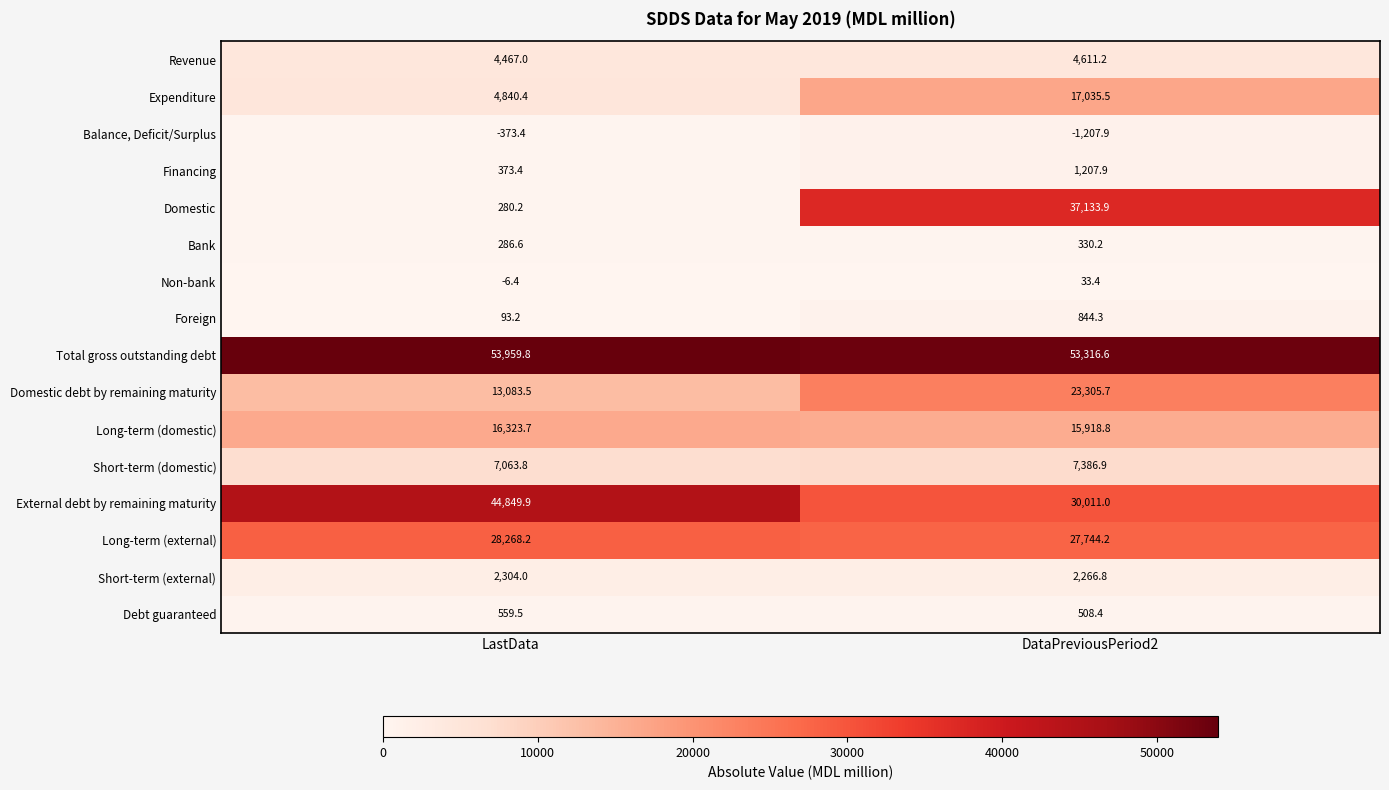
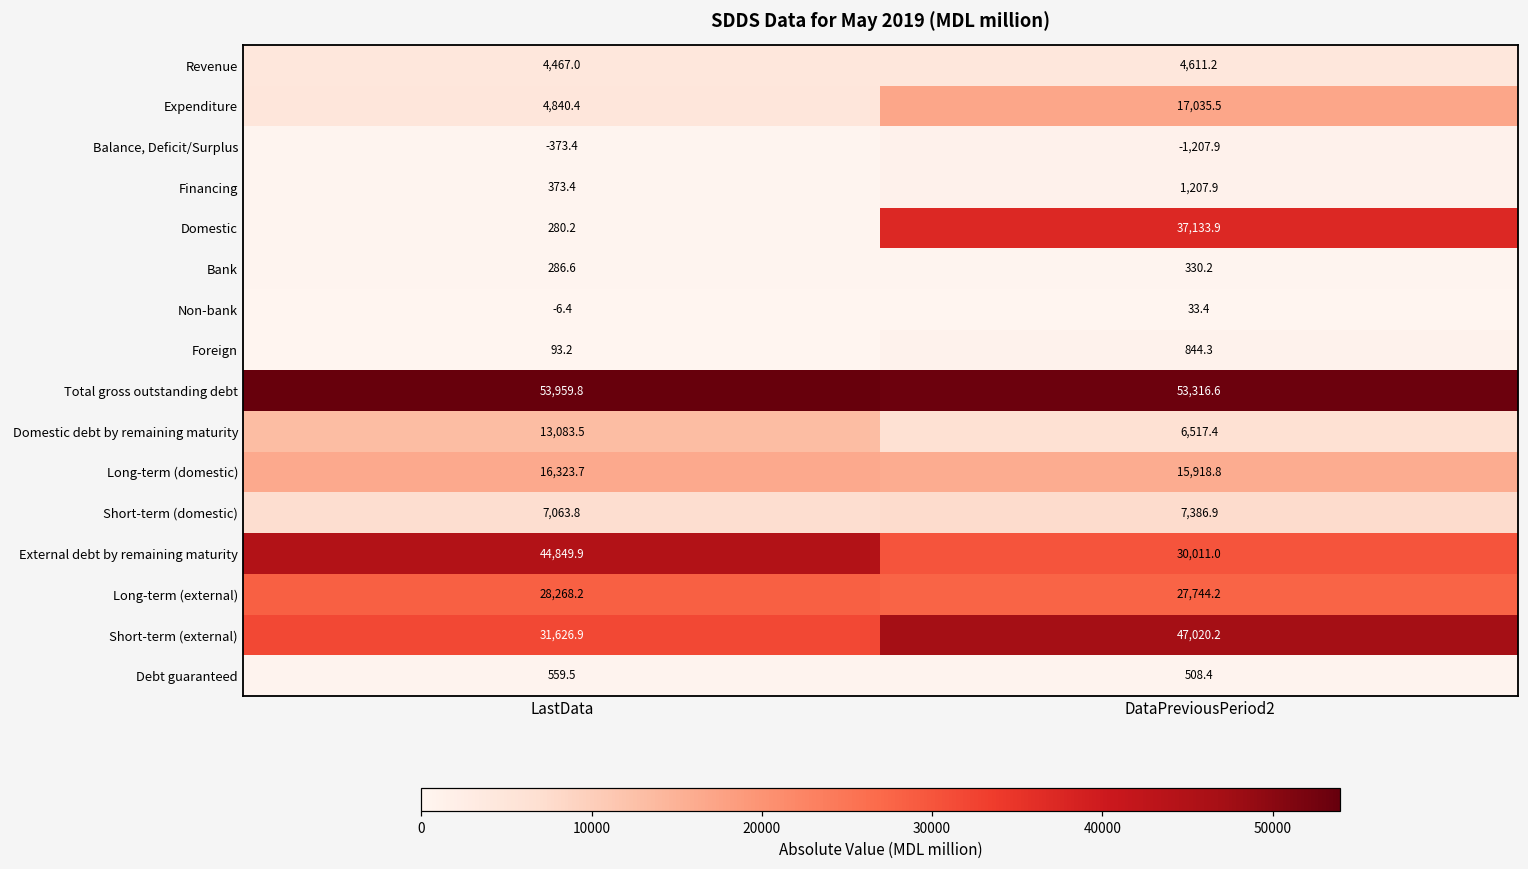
  {
    "Revenue": {
      "LastData": "4,467.0",
      "DataPreviousPeriod2": "4,611.2"
    },
    "Expenditure": {
      "LastData": "4,840.4",
      "DataPreviousPeriod2": "17,035.5"
    },
    "Balance, Deficit/Surplus": {
      "LastData": "-373.4",
      "DataPreviousPeriod2": "-1,207.9"
    },
    "Financing": {
      "LastData": "373.4",
      "DataPreviousPeriod2": "1,207.9"
    },
    "Domestic": {
      "LastData": "280.2",
      "DataPreviousPeriod2": "37,133.9"
    },
    "Bank": {
      "LastData": "286.6",
      "DataPreviousPeriod2": "330.2"
    },
    "Non-bank": {
      "LastData": "-6.4",
      "DataPreviousPeriod2": "33.4"
    },
    "Foreign": {
      "LastData": "93.2",
      "DataPreviousPeriod2": "844.3"
    },
    "Total gross outstanding debt": {
      "LastData": "53,959.8",
      "DataPreviousPeriod2": "53,316.6"
    },
    "Domestic debt by remaining maturity": {
      "LastData": "13,083.5",
-     "DataPreviousPeriod2": "23,305.7"
+     "DataPreviousPeriod2": "6,517.4"
    },
    "Long-term (domestic)": {
      "LastData": "16,323.7",
      "DataPreviousPeriod2": "15,918.8"
    },
    "Short-term (domestic)": {
      "LastData": "7,063.8",
      "DataPreviousPeriod2": "7,386.9"
    },
    "External debt by remaining maturity": {
      "LastData": "44,849.9",
      "DataPreviousPeriod2": "30,011.0"
    },
    "Long-term (external)": {
      "LastData": "28,268.2",
      "DataPreviousPeriod2": "27,744.2"
    },
    "Short-term (external)": {
-     "LastData": "2,304.0",
-     "DataPreviousPeriod2": "2,266.8"
+     "LastData": "31,626.9",
+     "DataPreviousPeriod2": "47,020.2"
    },
    "Debt guaranteed": {
      "LastData": "559.5",
      "DataPreviousPeriod2": "508.4"
    }
  }
